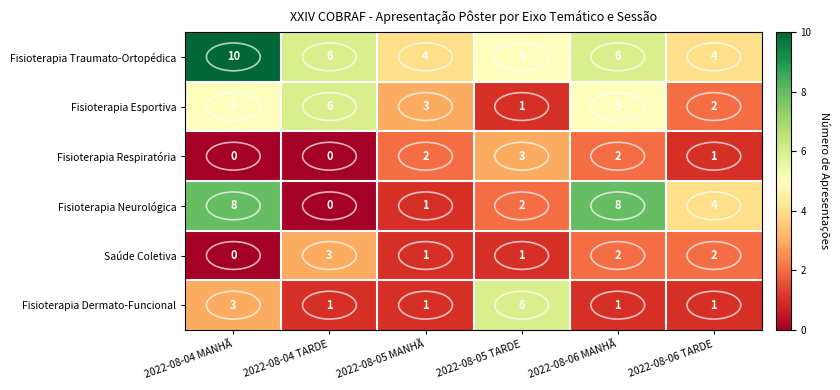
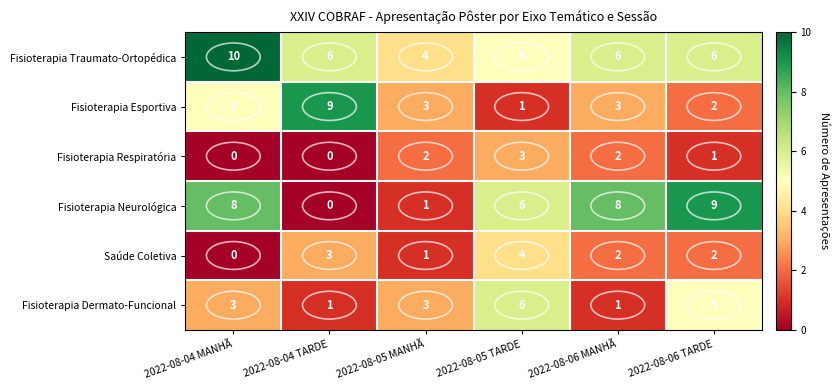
  {
    "Fisioterapia Traumato-Ortopédica": {
      "2022-08-04 MANHÃ": 10,
      "2022-08-04 TARDE": 6,
      "2022-08-05 MANHÃ": 4,
      "2022-08-05 TARDE": 5,
      "2022-08-06 MANHÃ": 6,
-     "2022-08-06 TARDE": 4
+     "2022-08-06 TARDE": 6
    },
    "Fisioterapia Esportiva": {
      "2022-08-04 MANHÃ": 5,
-     "2022-08-04 TARDE": 6,
+     "2022-08-04 TARDE": 9,
      "2022-08-05 MANHÃ": 3,
      "2022-08-05 TARDE": 1,
-     "2022-08-06 MANHÃ": 5,
+     "2022-08-06 MANHÃ": 3,
      "2022-08-06 TARDE": 2
    },
    "Fisioterapia Respiratória": {
      "2022-08-04 MANHÃ": 0,
      "2022-08-04 TARDE": 0,
      "2022-08-05 MANHÃ": 2,
      "2022-08-05 TARDE": 3,
      "2022-08-06 MANHÃ": 2,
      "2022-08-06 TARDE": 1
    },
    "Fisioterapia Neurológica": {
      "2022-08-04 MANHÃ": 8,
      "2022-08-04 TARDE": 0,
      "2022-08-05 MANHÃ": 1,
-     "2022-08-05 TARDE": 2,
+     "2022-08-05 TARDE": 6,
      "2022-08-06 MANHÃ": 8,
-     "2022-08-06 TARDE": 4
+     "2022-08-06 TARDE": 9
    },
    "Saúde Coletiva": {
      "2022-08-04 MANHÃ": 0,
      "2022-08-04 TARDE": 3,
      "2022-08-05 MANHÃ": 1,
-     "2022-08-05 TARDE": 1,
+     "2022-08-05 TARDE": 4,
      "2022-08-06 MANHÃ": 2,
      "2022-08-06 TARDE": 2
    },
    "Fisioterapia Dermato-Funcional": {
      "2022-08-04 MANHÃ": 3,
      "2022-08-04 TARDE": 1,
-     "2022-08-05 MANHÃ": 1,
+     "2022-08-05 MANHÃ": 3,
      "2022-08-05 TARDE": 6,
      "2022-08-06 MANHÃ": 1,
-     "2022-08-06 TARDE": 1
+     "2022-08-06 TARDE": 5
    }
  }
